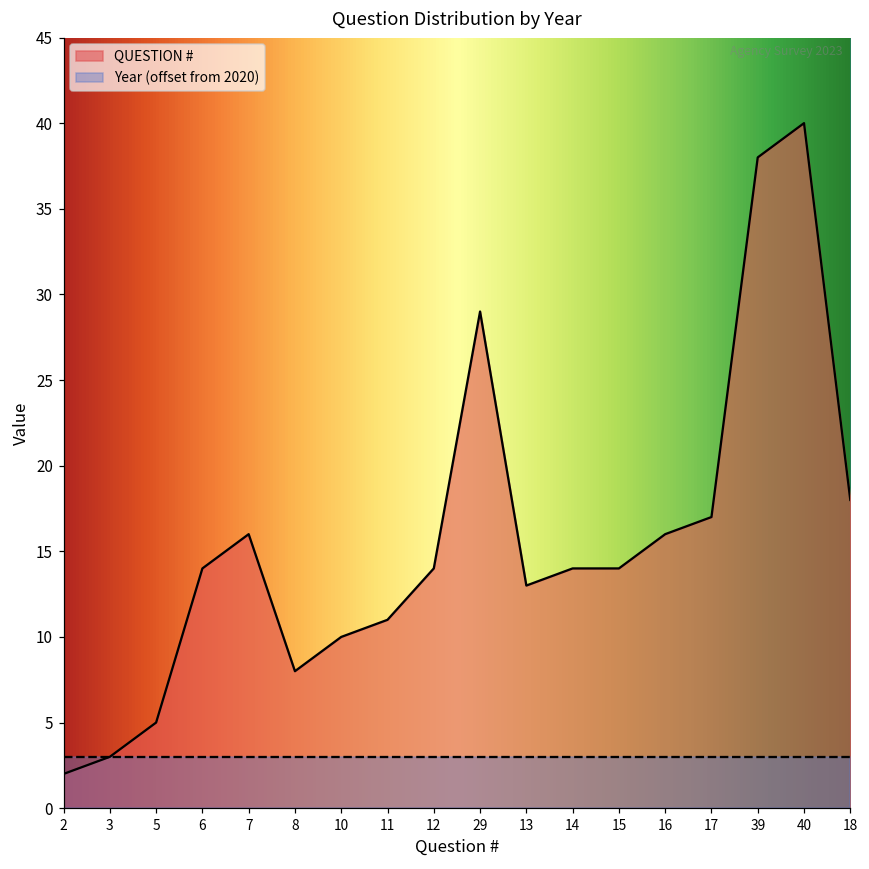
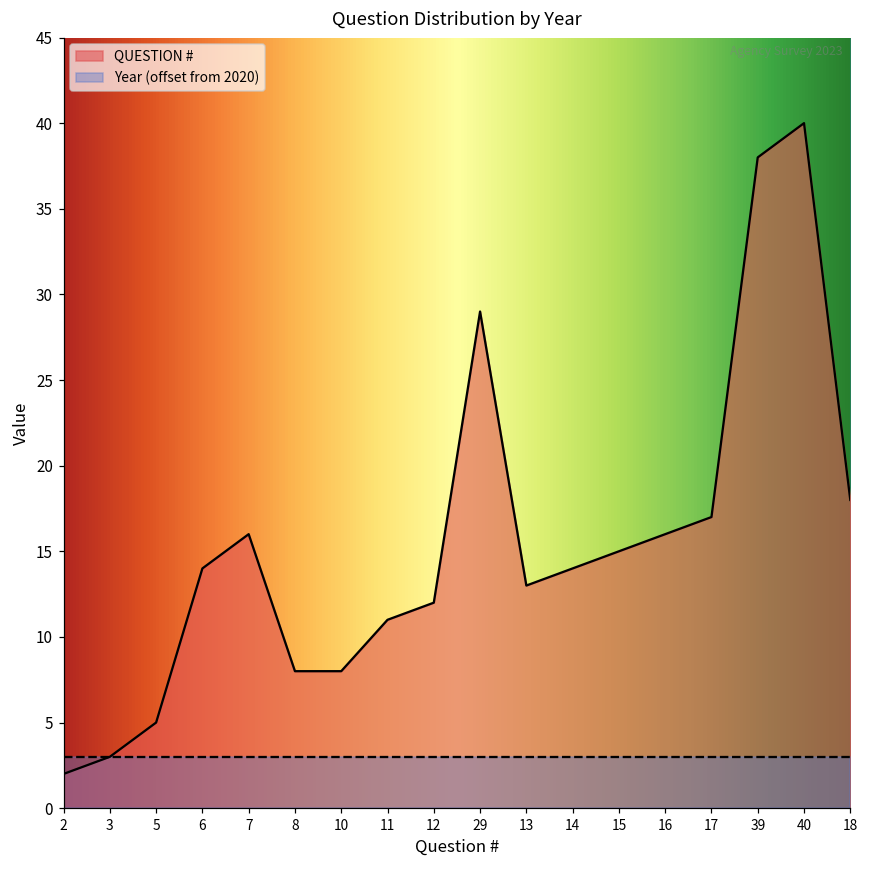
  {
    "QUESTION #": {
      "2": 2,
      "5": 5,
      "6": 14,
      "7": 16,
      "8": 8,
-     "10": 10,
+     "10": 8,
      "11": 11,
-     "12": 14,
+     "12": 12,
      "29": 29,
      "13": 13,
      "14": 14,
-     "15": 14,
+     "15": 15,
      "16": 16,
      "17": 17,
      "39": 38,
      "40": 40,
      "18": 18
    },
    "Year (offset from 2020)": {
      "2": 3,
      "5": 3,
      "6": 3,
      "7": 3,
      "8": 3,
      "10": 3,
      "11": 3,
      "12": 3,
      "29": 3,
      "13": 3,
      "14": 3,
      "15": 3,
      "16": 3,
      "17": 3,
      "39": 3,
      "40": 3,
      "18": 3
    }
  }
